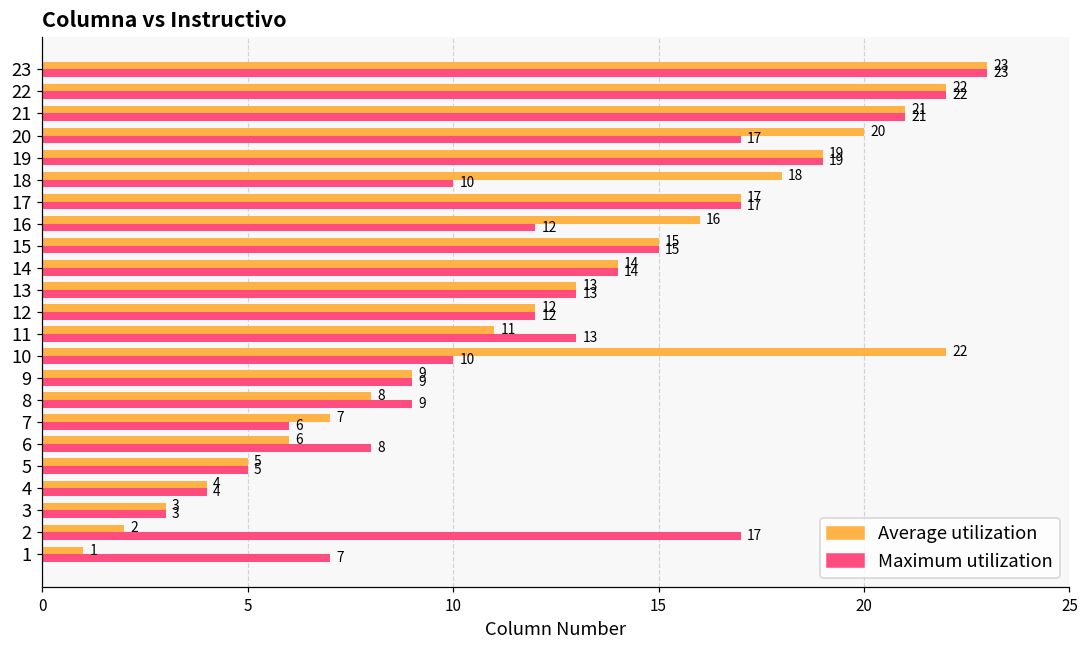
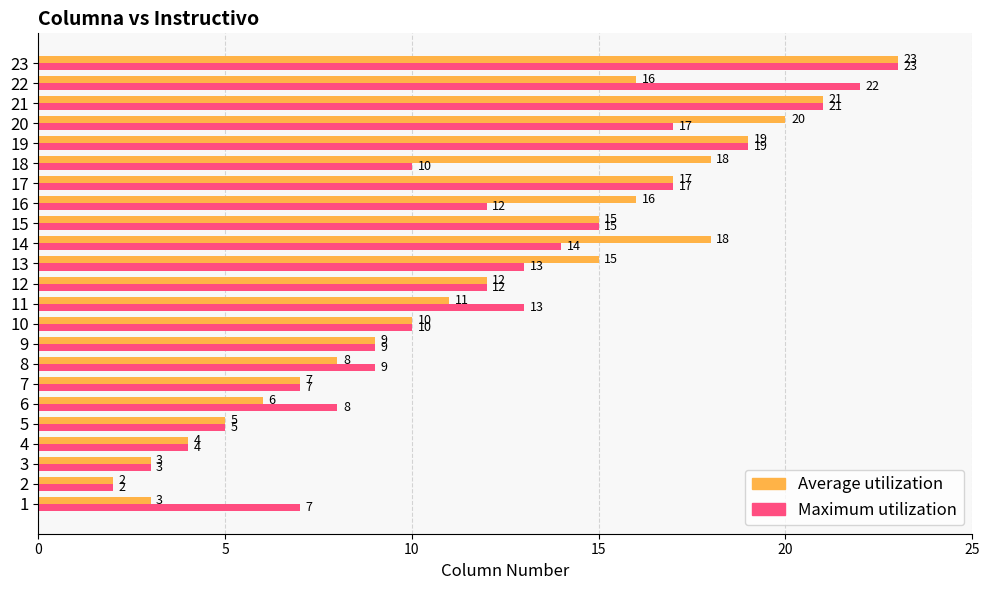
  {
    "Average utilization": {
-     "22": 22,
+     "22": 16,
      "20": 20,
      "18": 18,
      "16": 16,
-     "14": 14,
-     "13": 13,
+     "14": 18,
+     "13": 15,
      "11": 11,
-     "10": 22,
+     "10": 10,
      "8": 8,
      "6": 6,
-     "1": 1
+     "1": 3
    },
    "Maximum utilization": {
      "22": 22,
      "20": 17,
      "18": 10,
      "16": 12,
      "14": 14,
      "13": 13,
      "11": 13,
      "8": 9,
-     "7": 6,
+     "7": 7,
      "6": 8,
-     "2": 17,
+     "2": 2,
      "1": 7
    }
  }
